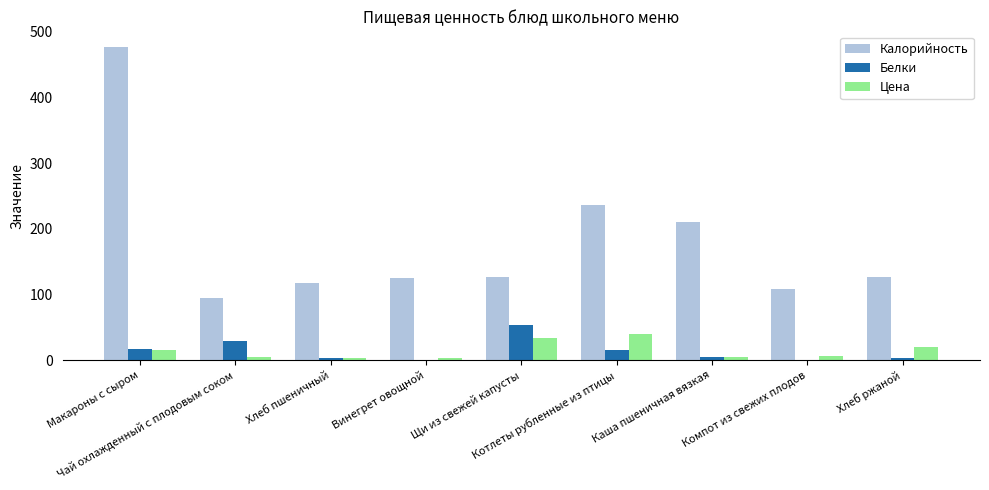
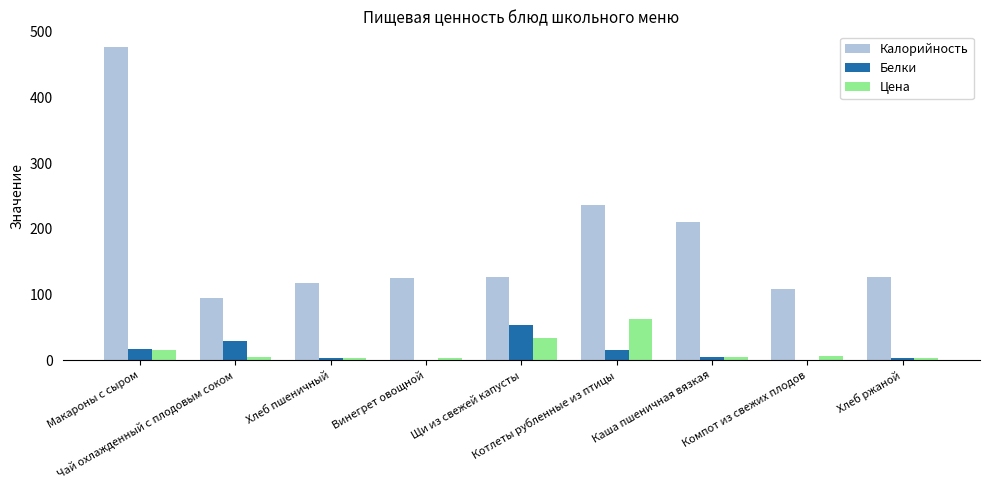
  {
    "Калорийность": {
      "Макароны с сыром": 480,
      "Чай охлажденный с плодовым соком": 100,
      "Хлеб пшеничный": 120,
      "Винегрет овощной": 130,
      "Щи из свежей капусты": 130,
      "Котлеты рубленные из птицы": 240,
      "Каша пшеничная вязкая": 210,
      "Компот из свежих плодов": 110,
      "Хлеб ржаной": 130
    },
    "Белки": {
      "Макароны с сыром": 20,
      "Чай охлажденный с плодовым соком": 30,
      "Хлеб пшеничный": 0,
      "Щи из свежей капусты": 50,
      "Котлеты рубленные из птицы": 20,
      "Каша пшеничная вязкая": 10
    },
    "Цена": {
      "Макароны с сыром": 20,
      "Чай охлажденный с плодовым соком": 10,
      "Винегрет овощной": 0,
      "Щи из свежей капусты": 30,
-     "Котлеты рубленные из птицы": 40,
+     "Котлеты рубленные из птицы": 60,
      "Каша пшеничная вязкая": 10,
      "Компот из свежих плодов": 10,
-     "Хлеб ржаной": 20
+     "Хлеб ржаной": 0
    }
  }
